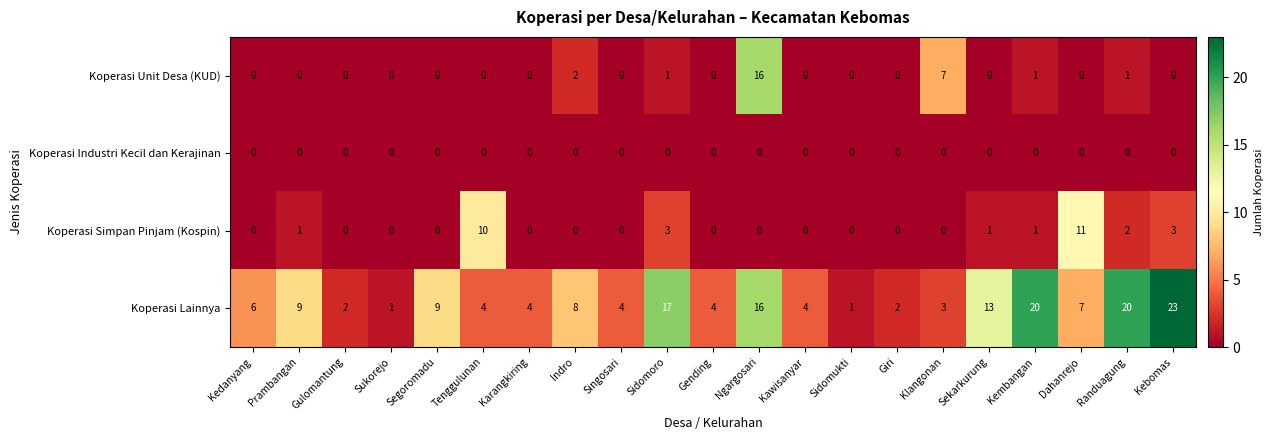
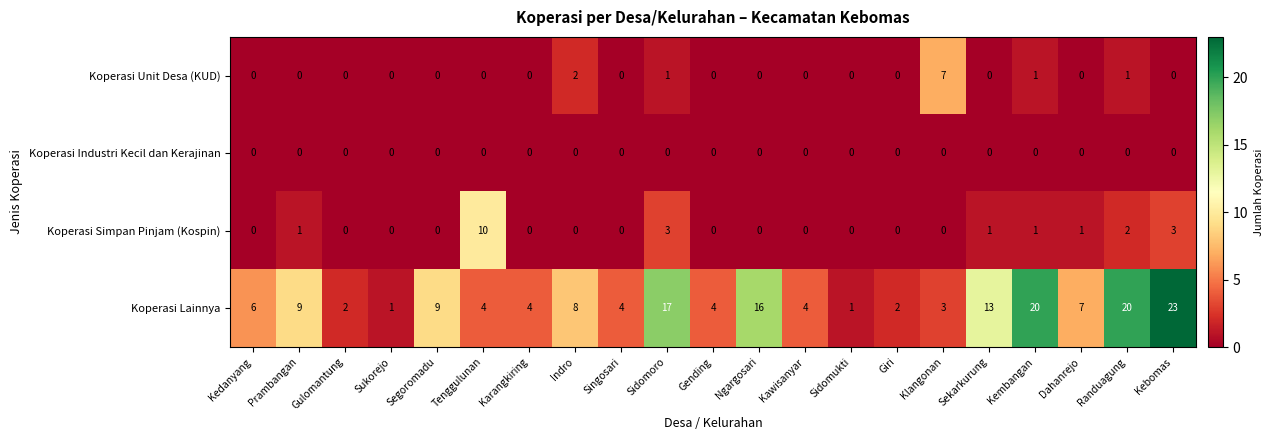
  {
    "Koperasi Unit Desa (KUD)": {
      "Kedanyang": 0,
      "Prambangan": 0,
      "Gulomantung": 0,
      "Sukorejo": 0,
      "Segoromadu": 0,
      "Tenggulunan": 0,
      "Karangkiring": 0,
      "Indro": 2,
      "Singosari": 0,
      "Sidomoro": 1,
      "Gending": 0,
-     "Ngargosari": 16,
+     "Ngargosari": 0,
      "Kawisanyar": 0,
      "Sidomukti": 0,
      "Giri": 0,
      "Klangonan": 7,
      "Sekarkurung": 0,
      "Kembangan": 1,
      "Dahanrejo": 0,
      "Randuagung": 1,
      "Kebomas": 0
    },
    "Koperasi Industri Kecil dan Kerajinan": {
      "Kedanyang": 0,
      "Prambangan": 0,
      "Gulomantung": 0,
      "Sukorejo": 0,
      "Segoromadu": 0,
      "Tenggulunan": 0,
      "Karangkiring": 0,
      "Indro": 0,
      "Singosari": 0,
      "Sidomoro": 0,
      "Gending": 0,
      "Ngargosari": 0,
      "Kawisanyar": 0,
      "Sidomukti": 0,
      "Giri": 0,
      "Klangonan": 0,
      "Sekarkurung": 0,
      "Kembangan": 0,
      "Dahanrejo": 0,
      "Randuagung": 0,
      "Kebomas": 0
    },
    "Koperasi Simpan Pinjam (Kospin)": {
      "Kedanyang": 0,
      "Prambangan": 1,
      "Gulomantung": 0,
      "Sukorejo": 0,
      "Segoromadu": 0,
      "Tenggulunan": 10,
      "Karangkiring": 0,
      "Indro": 0,
      "Singosari": 0,
      "Sidomoro": 3,
      "Gending": 0,
      "Ngargosari": 0,
      "Kawisanyar": 0,
      "Sidomukti": 0,
      "Giri": 0,
      "Klangonan": 0,
      "Sekarkurung": 1,
      "Kembangan": 1,
-     "Dahanrejo": 11,
+     "Dahanrejo": 1,
      "Randuagung": 2,
      "Kebomas": 3
    },
    "Koperasi Lainnya": {
      "Kedanyang": 6,
      "Prambangan": 9,
      "Gulomantung": 2,
      "Sukorejo": 1,
      "Segoromadu": 9,
      "Tenggulunan": 4,
      "Karangkiring": 4,
      "Indro": 8,
      "Singosari": 4,
      "Sidomoro": 17,
      "Gending": 4,
      "Ngargosari": 16,
      "Kawisanyar": 4,
      "Sidomukti": 1,
      "Giri": 2,
      "Klangonan": 3,
      "Sekarkurung": 13,
      "Kembangan": 20,
      "Dahanrejo": 7,
      "Randuagung": 20,
      "Kebomas": 23
    }
  }
